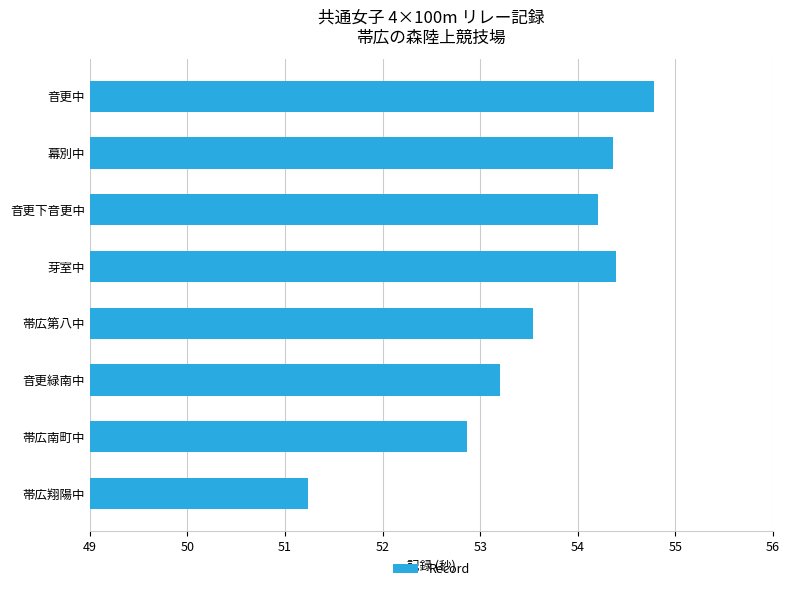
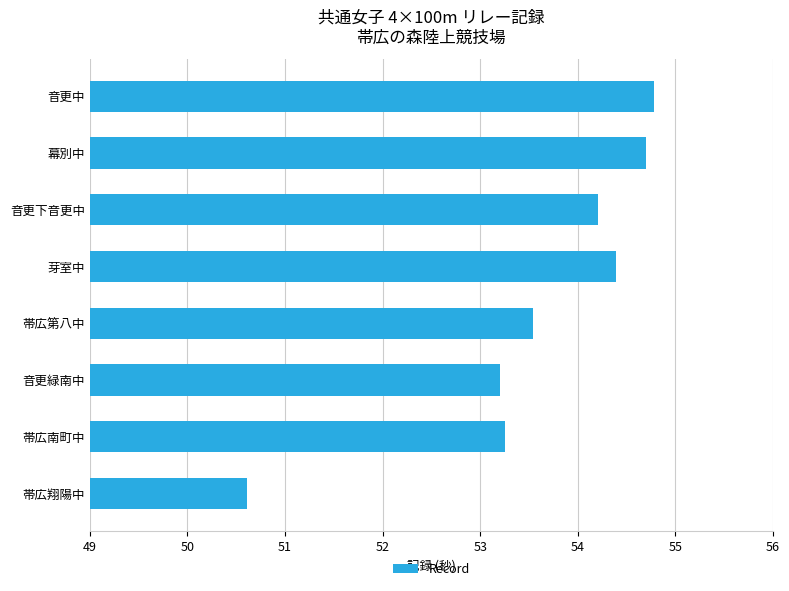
  {
    "音更中": 54.8,
-   "幕別中": 54.4,
+   "幕別中": 54.7,
    "音更下音更中": 54.2,
    "芽室中": 54.4,
    "帯広第八中": 53.5,
    "音更緑南中": 53.2,
-   "帯広南町中": 52.9,
-   "帯広翔陽中": 51.2
+   "帯広南町中": 53.3,
+   "帯広翔陽中": 50.6
  }
